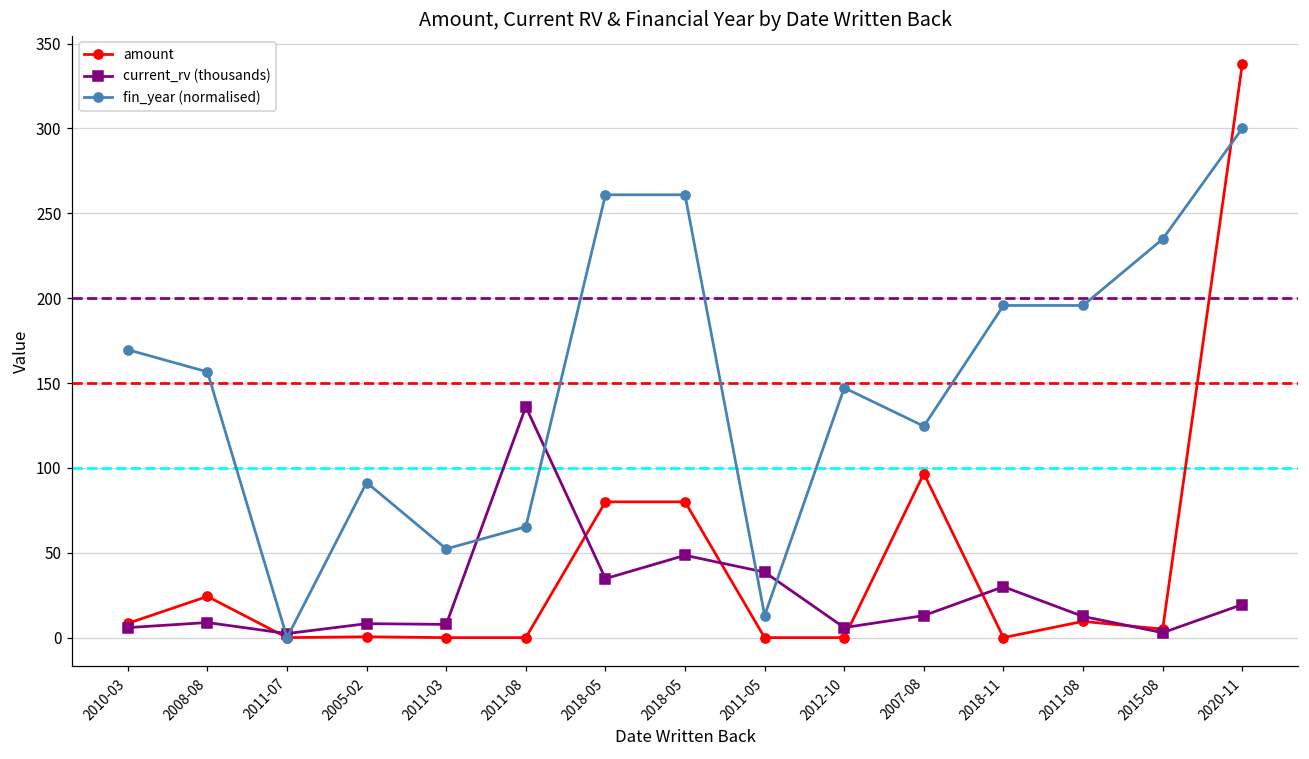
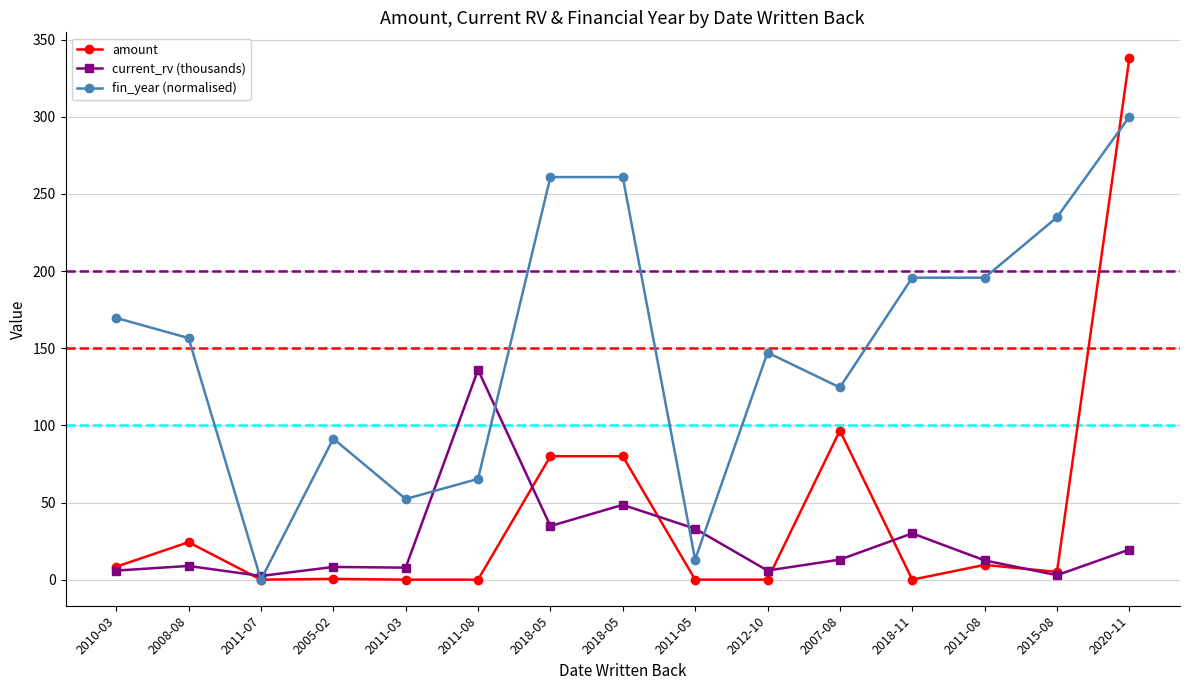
  {
    "amount": {
      "2010-03": 8,
      "2008-08": 24,
      "2005-02": 1,
      "2011-03": 0,
      "2011-05": 0,
      "2012-10": 0,
      "2007-08": 97,
      "2018-11": 0,
      "2015-08": 5,
      "2020-11": 338
    },
    "current_rv (thousands)": {
      "2010-03": 6,
      "2008-08": 9,
      "2011-07": 2,
      "2005-02": 8,
      "2011-03": 8,
-     "2011-05": 39,
+     "2011-05": 33,
      "2012-10": 6,
      "2007-08": 13,
      "2018-11": 30,
      "2015-08": 3,
      "2020-11": 20
    },
    "fin_year (normalised)": {
      "2010-03": 170,
      "2008-08": 157,
      "2005-02": 91,
      "2011-03": 52,
      "2011-05": 13,
      "2012-10": 147,
      "2007-08": 125,
      "2018-11": 196,
      "2015-08": 235,
      "2020-11": 300
    }
  }
